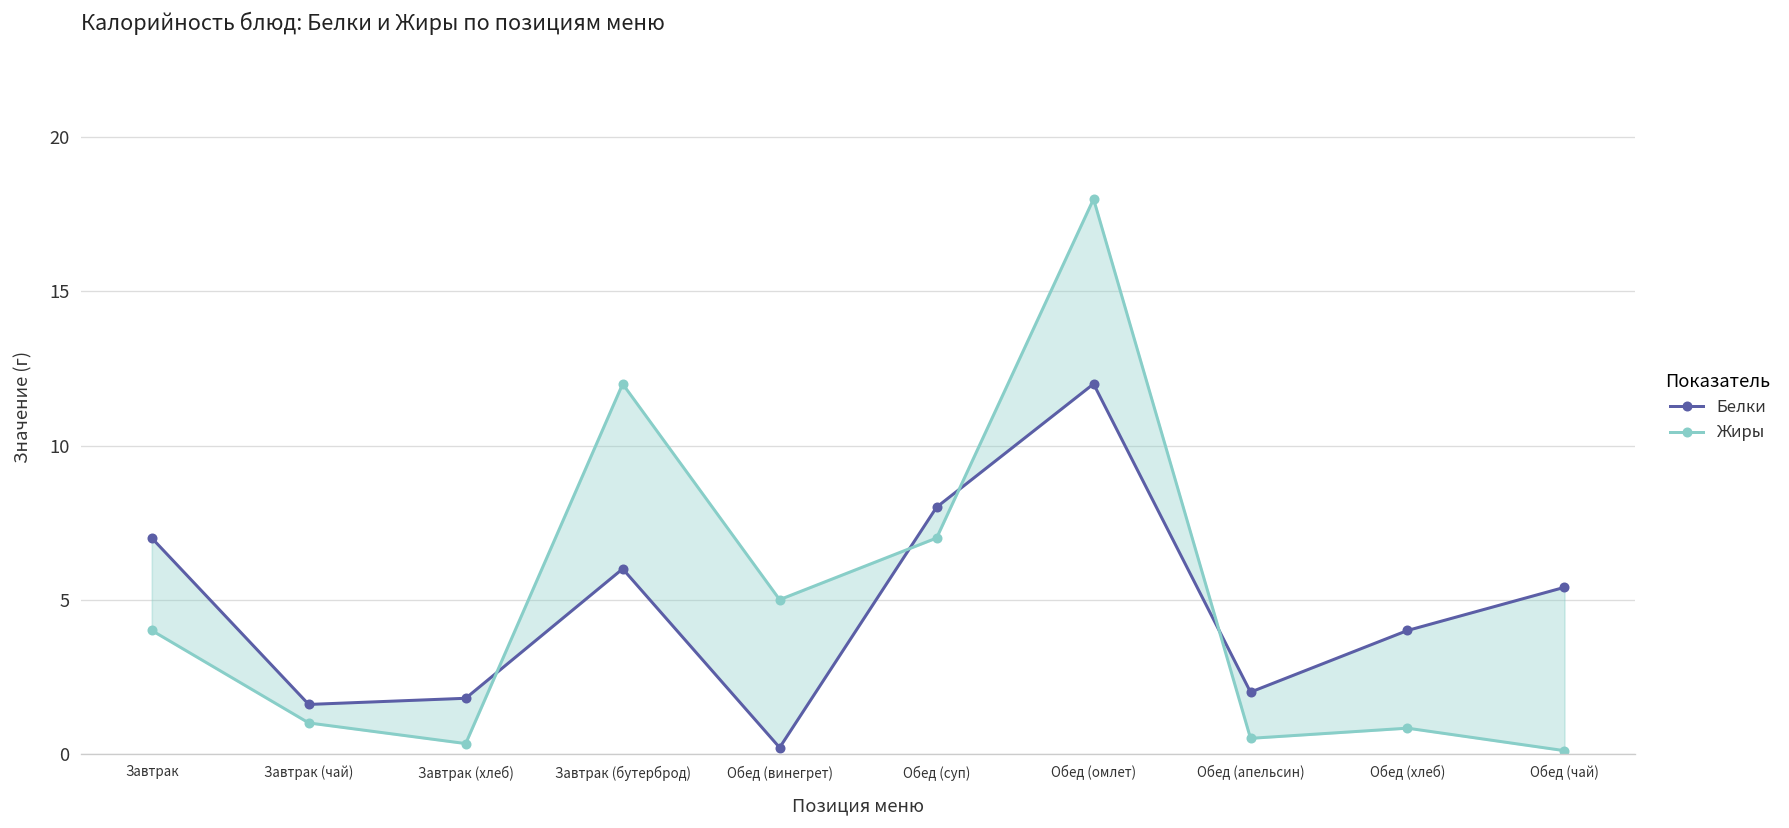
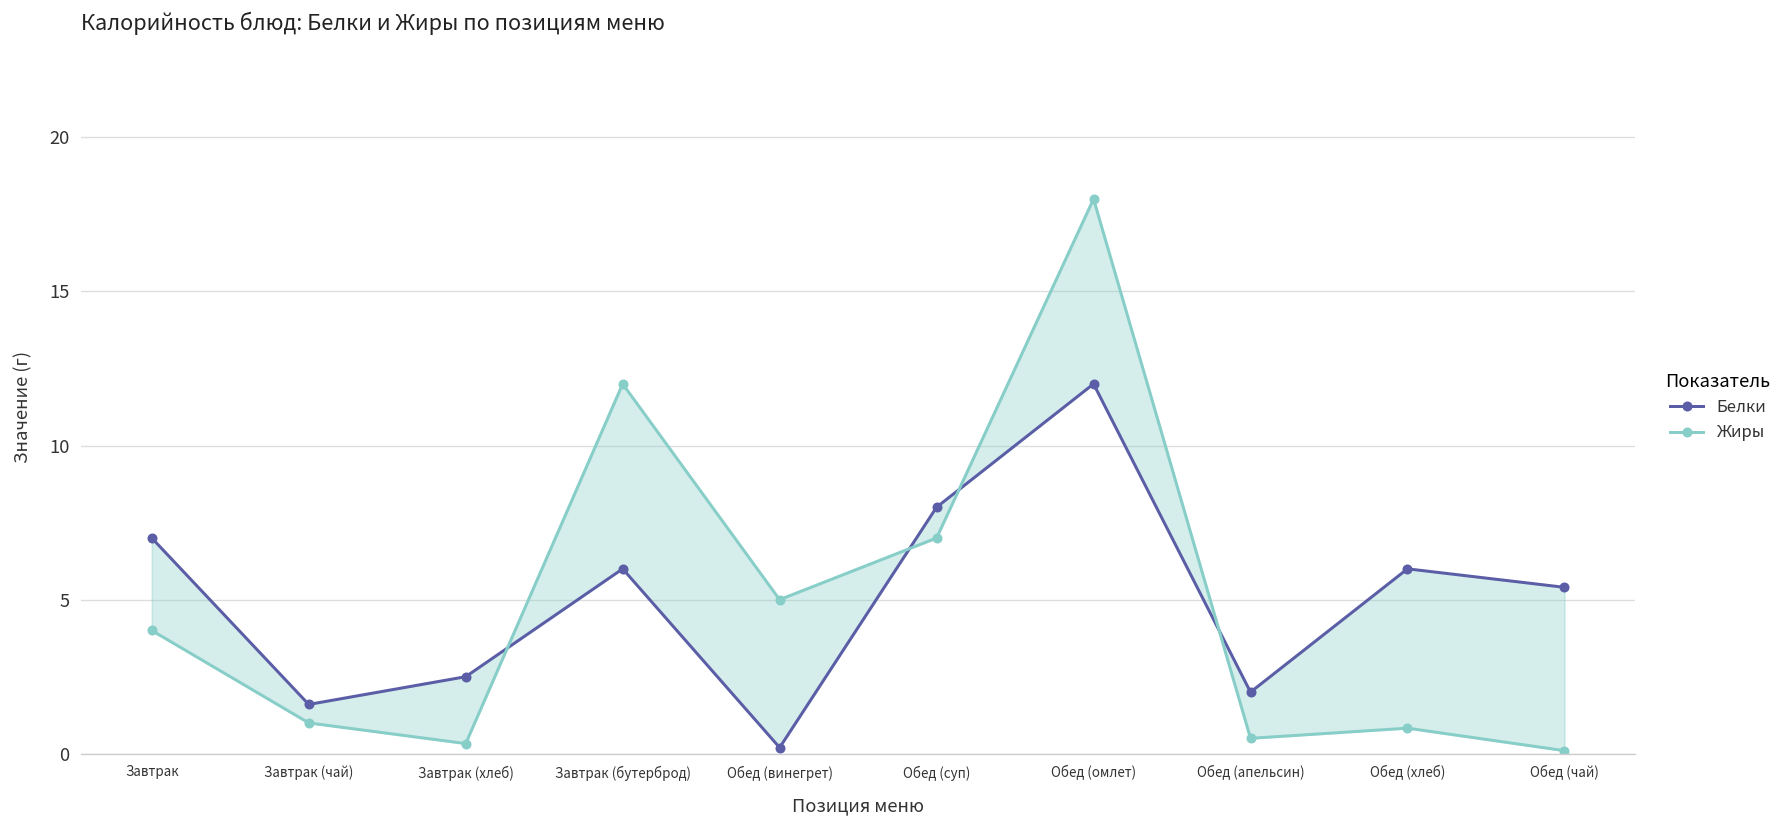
  {
    "Белки": {
-     "Завтрак (хлеб)": 1.8,
+     "Завтрак (хлеб)": 2.5,
      "Завтрак (бутерброд)": 6.0,
      "Обед (винегрет)": 0.2,
      "Обед (омлет)": 12.0,
-     "Обед (хлеб)": 4
+     "Обед (хлеб)": 6
    }
  }
